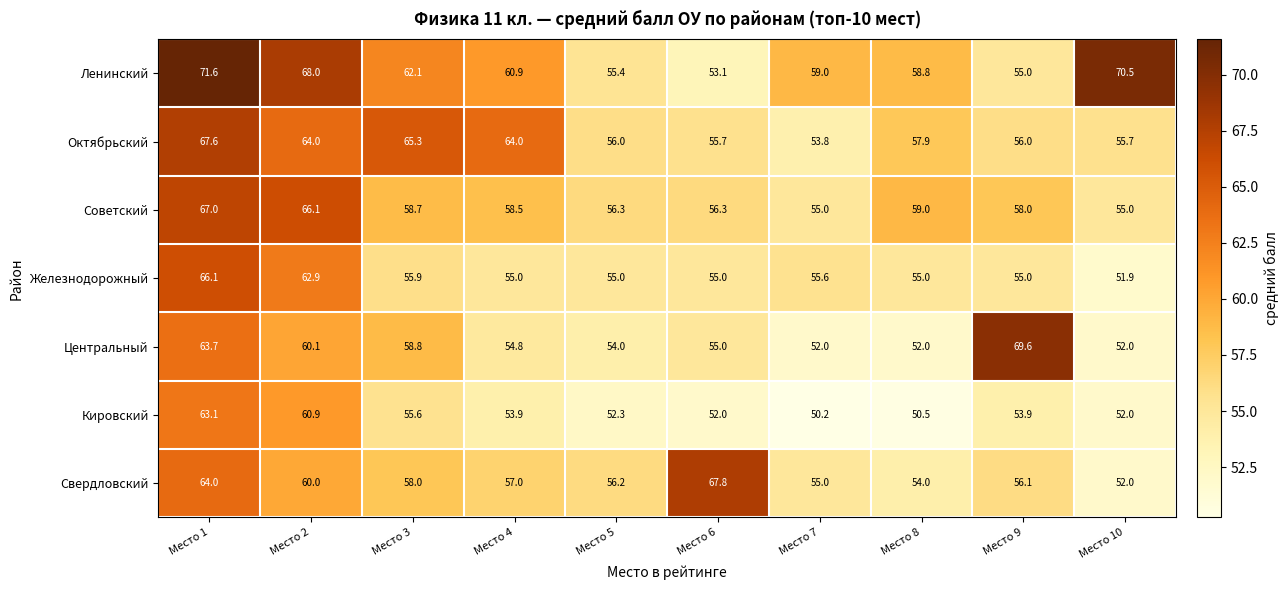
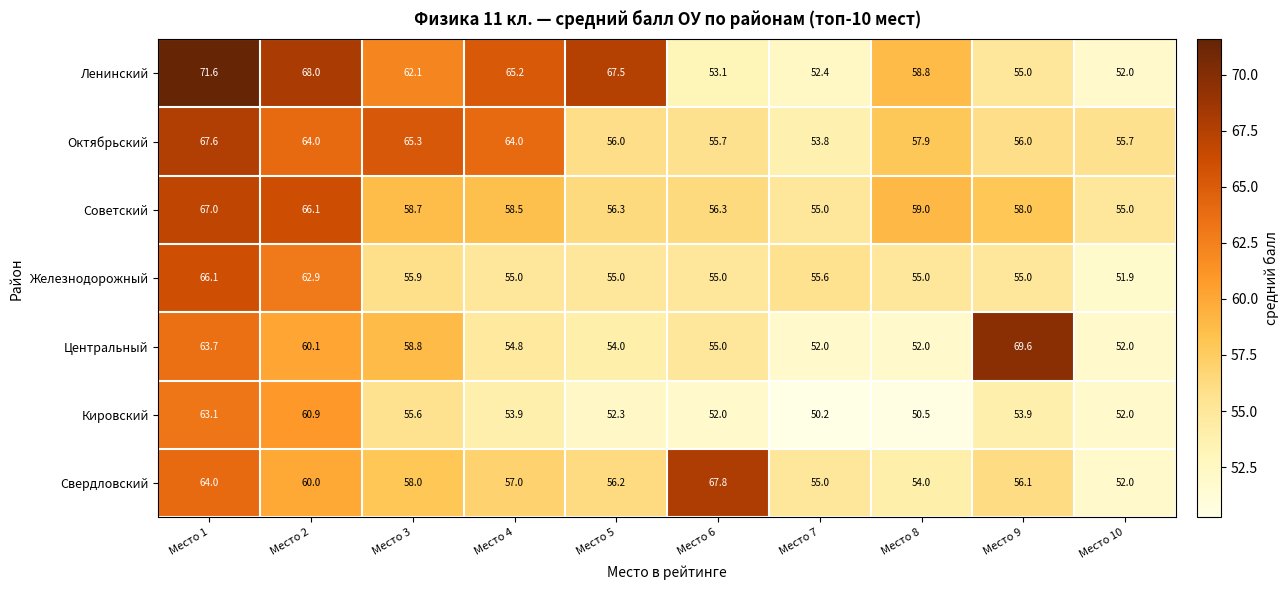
  {
    "Ленинский": {
      "Место 1": 71.6,
      "Место 2": 68.0,
      "Место 3": 62.1,
-     "Место 4": 60.9,
-     "Место 5": 55.4,
+     "Место 4": 65.2,
+     "Место 5": 67.5,
      "Место 6": 53.1,
-     "Место 7": 59.0,
+     "Место 7": 52.4,
      "Место 8": 58.8,
      "Место 9": 55.0,
-     "Место 10": 70.5
+     "Место 10": 52.0
    },
    "Октябрьский": {
      "Место 1": 67.6,
      "Место 2": 64.0,
      "Место 3": 65.3,
      "Место 4": 64.0,
      "Место 5": 56.0,
      "Место 6": 55.7,
      "Место 7": 53.8,
      "Место 8": 57.9,
      "Место 9": 56.0,
      "Место 10": 55.7
    },
    "Советский": {
      "Место 1": 67.0,
      "Место 2": 66.1,
      "Место 3": 58.7,
      "Место 4": 58.5,
      "Место 5": 56.3,
      "Место 6": 56.3,
      "Место 7": 55.0,
      "Место 8": 59.0,
      "Место 9": 58.0,
      "Место 10": 55.0
    },
    "Железнодорожный": {
      "Место 1": 66.1,
      "Место 2": 62.9,
      "Место 3": 55.9,
      "Место 4": 55.0,
      "Место 5": 55.0,
      "Место 6": 55.0,
      "Место 7": 55.6,
      "Место 8": 55.0,
      "Место 9": 55.0,
      "Место 10": 51.9
    },
    "Центральный": {
      "Место 1": 63.7,
      "Место 2": 60.1,
      "Место 3": 58.8,
      "Место 4": 54.8,
      "Место 5": 54.0,
      "Место 6": 55.0,
      "Место 7": 52.0,
      "Место 8": 52.0,
      "Место 9": 69.6,
      "Место 10": 52.0
    },
    "Кировский": {
      "Место 1": 63.1,
      "Место 2": 60.9,
      "Место 3": 55.6,
      "Место 4": 53.9,
      "Место 5": 52.3,
      "Место 6": 52.0,
      "Место 7": 50.2,
      "Место 8": 50.5,
      "Место 9": 53.9,
      "Место 10": 52.0
    },
    "Свердловский": {
      "Место 1": 64.0,
      "Место 2": 60.0,
      "Место 3": 58.0,
      "Место 4": 57.0,
      "Место 5": 56.2,
      "Место 6": 67.8,
      "Место 7": 55.0,
      "Место 8": 54.0,
      "Место 9": 56.1,
      "Место 10": 52.0
    }
  }
